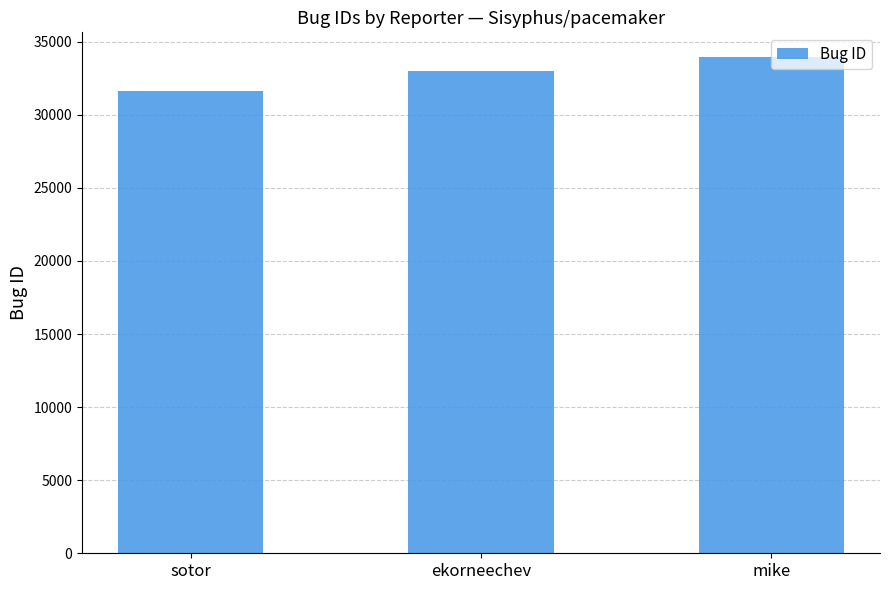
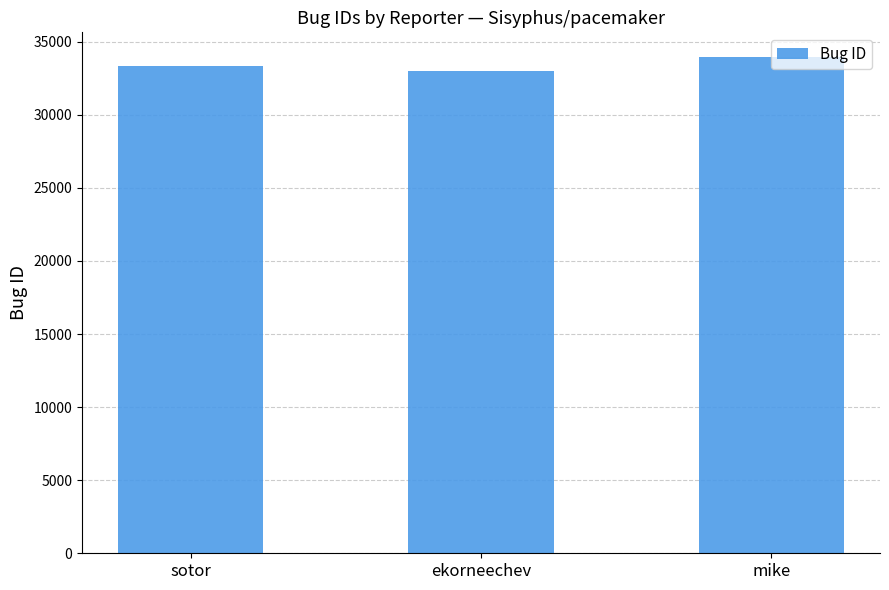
  {
-   "sotor": 31600,
+   "sotor": 33400,
    "ekorneechev": 33000
  }
